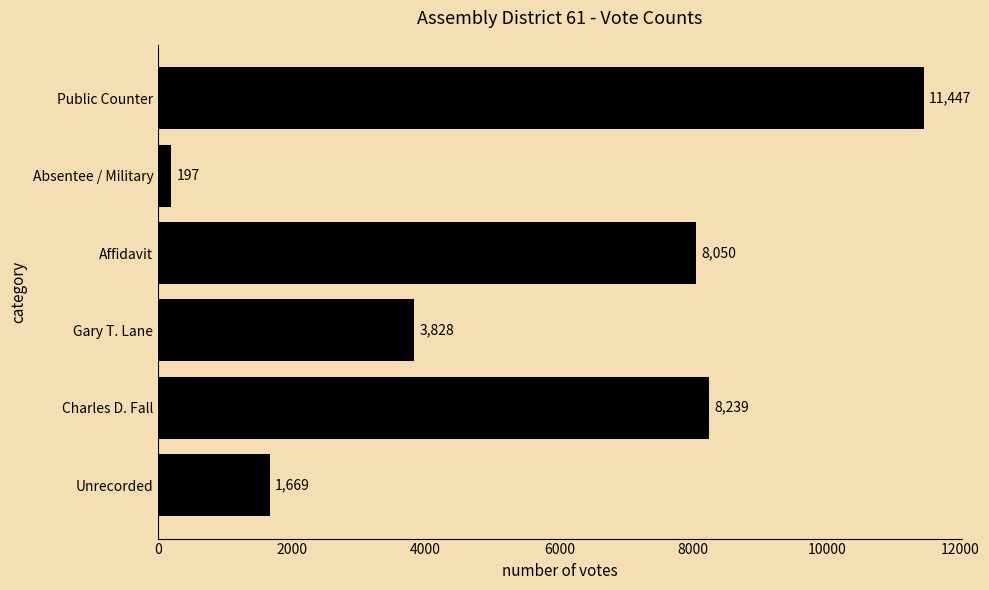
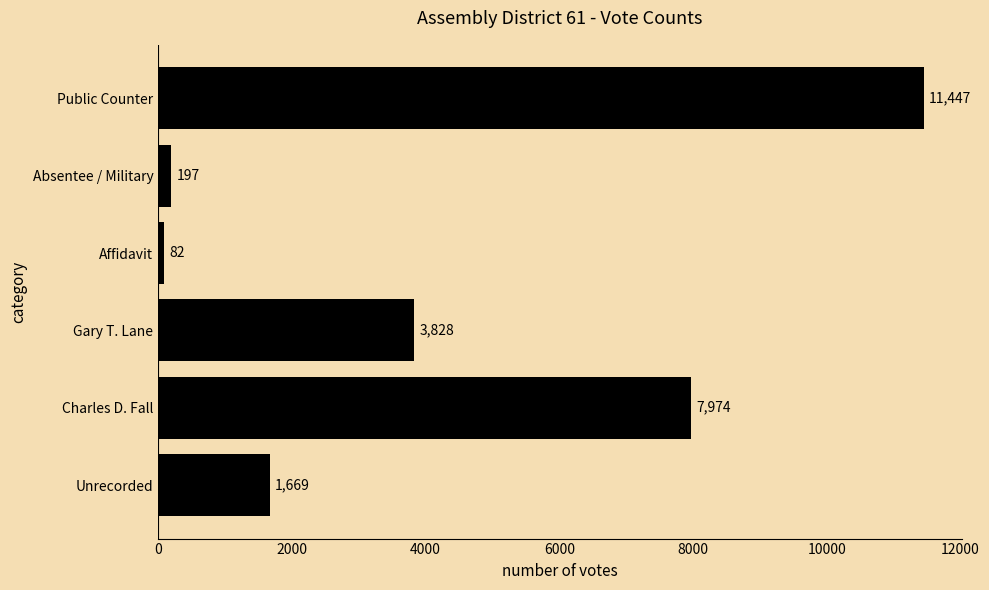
  {
    "Public Counter": "11,447",
    "Absentee / Military": "197",
-   "Affidavit": "8,050",
+   "Affidavit": "82",
    "Gary T. Lane": "3,828",
-   "Charles D. Fall": "8,239",
+   "Charles D. Fall": "7,974",
    "Unrecorded": "1,669"
  }
